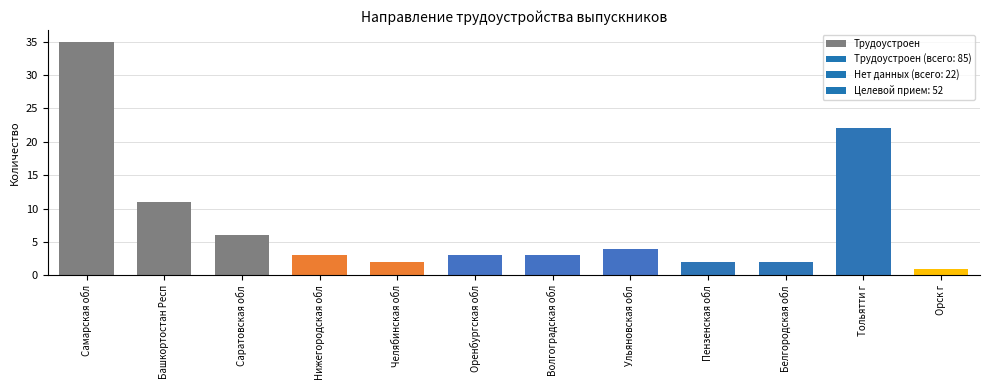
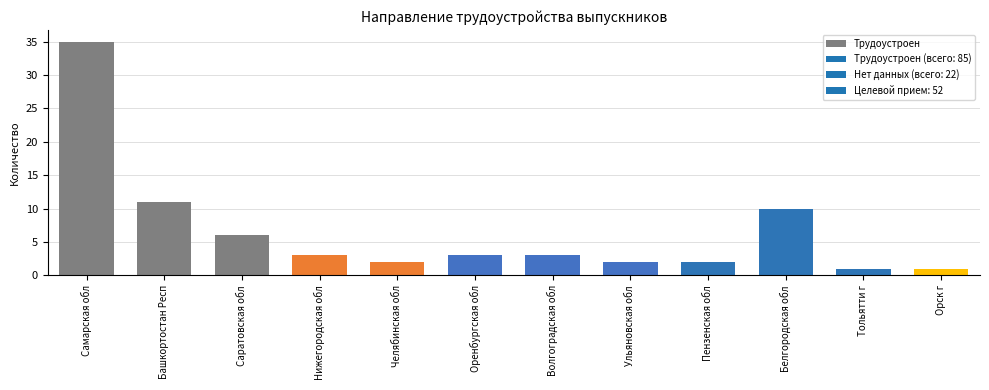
  {
    "Самарская обл": 35,
    "Башкортостан Респ": 11,
    "Саратовская обл": 6,
    "Нижегородская обл": 3,
    "Челябинская обл": 2,
    "Оренбургская обл": 3,
    "Волгоградская обл": 3,
-   "Ульяновская обл": 4,
+   "Ульяновская обл": 2,
    "Пензенская обл": 2,
-   "Белгородская обл": 2,
-   "Тольятти г": 22,
+   "Белгородская обл": 10,
+   "Тольятти г": 1,
    "Орск г": 1
  }
